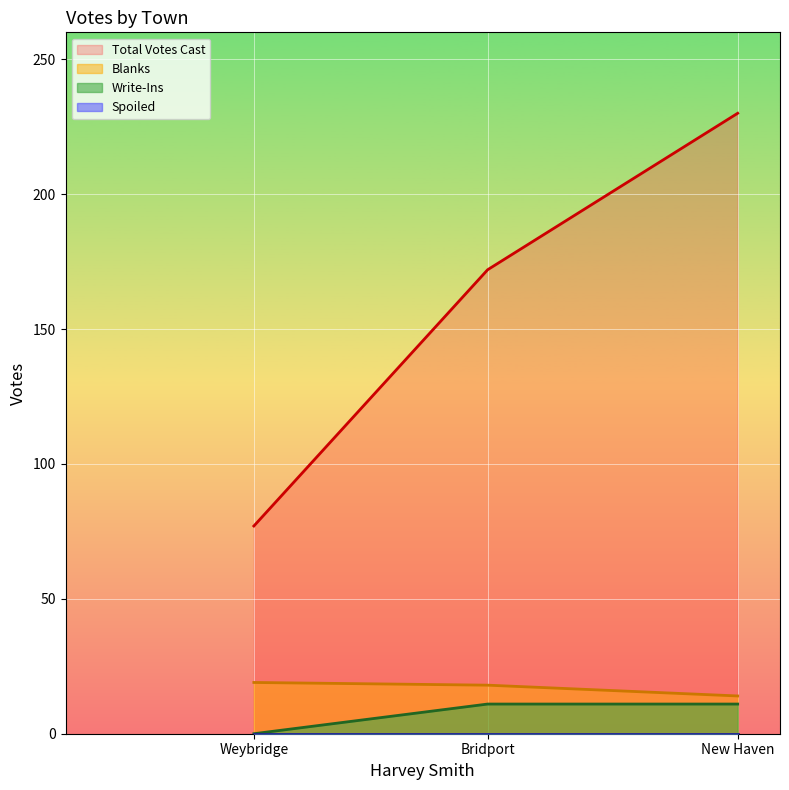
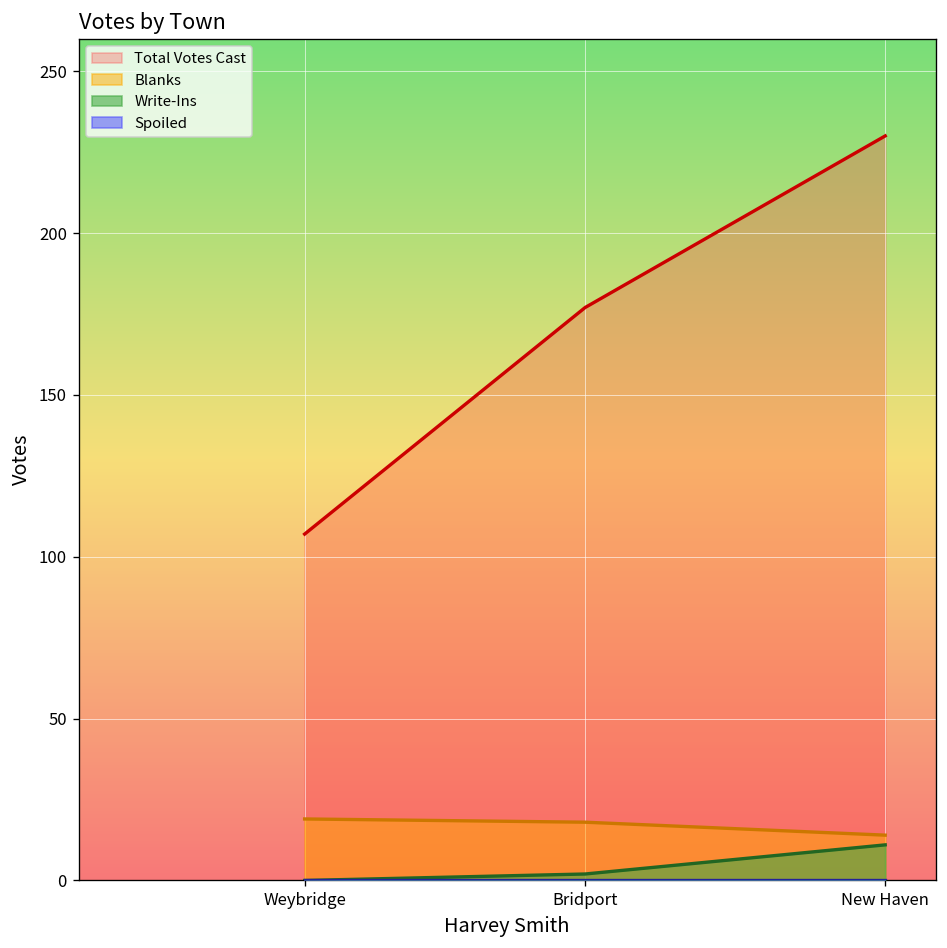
  {
    "Total Votes Cast": {
-     "Weybridge": 77,
-     "Bridport": 172,
+     "Weybridge": 107,
+     "Bridport": 177,
      "New Haven": 230
    },
    "Blanks": {
      "Weybridge": 19,
      "Bridport": 18,
      "New Haven": 14
    },
    "Write-Ins": {
-     "Bridport": 11,
+     "Bridport": 2,
      "New Haven": 11
    },
    "Spoiled": {
      "Bridport": 0,
      "New Haven": 0
    }
  }
